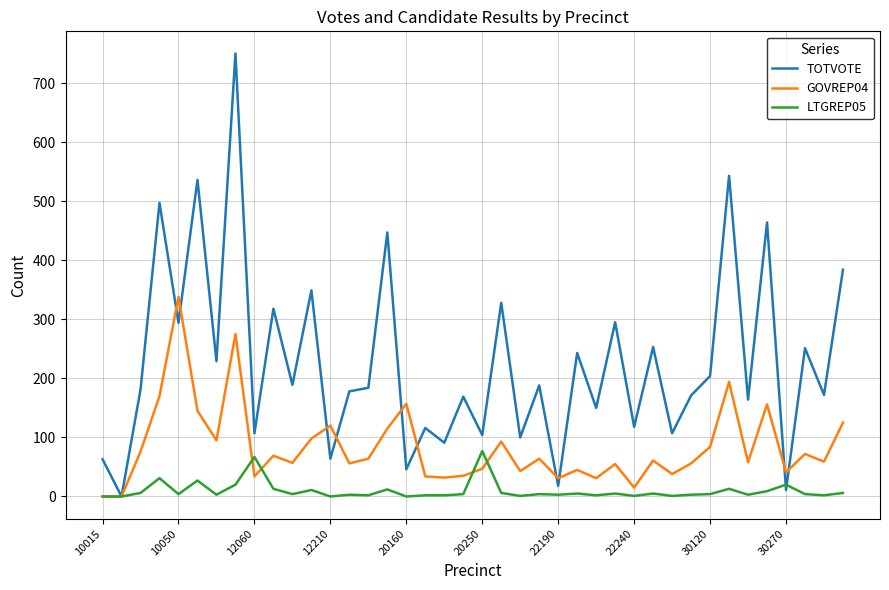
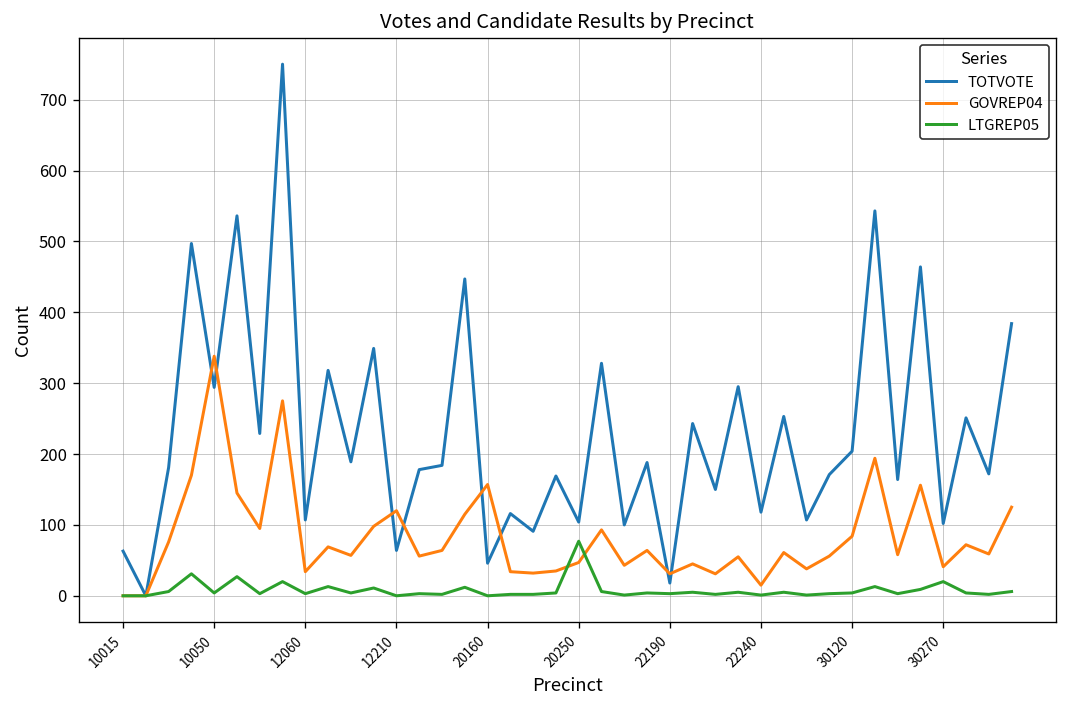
  {
    "TOTVOTE": {
      "10015": 60,
      "10050": 290,
      "12060": 110,
      "12210": 60,
      "20160": 50,
      "20250": 100,
      "22190": 20,
      "22240": 120,
      "30120": 200,
-     "30270": 10
+     "30270": 100
    },
    "GOVREP04": {
      "10050": 340,
      "12060": 30,
      "12210": 120,
      "20160": 160,
      "20250": 50,
      "22190": 30,
      "22240": 20,
      "30120": 80,
      "30270": 40
    },
    "LTGREP05": {
      "10050": 0,
-     "12060": 70,
+     "12060": 0,
      "12210": 0,
      "20160": 0,
      "20250": 80,
      "22190": 0,
      "22240": 0,
      "30120": 0,
      "30270": 20
    }
  }
